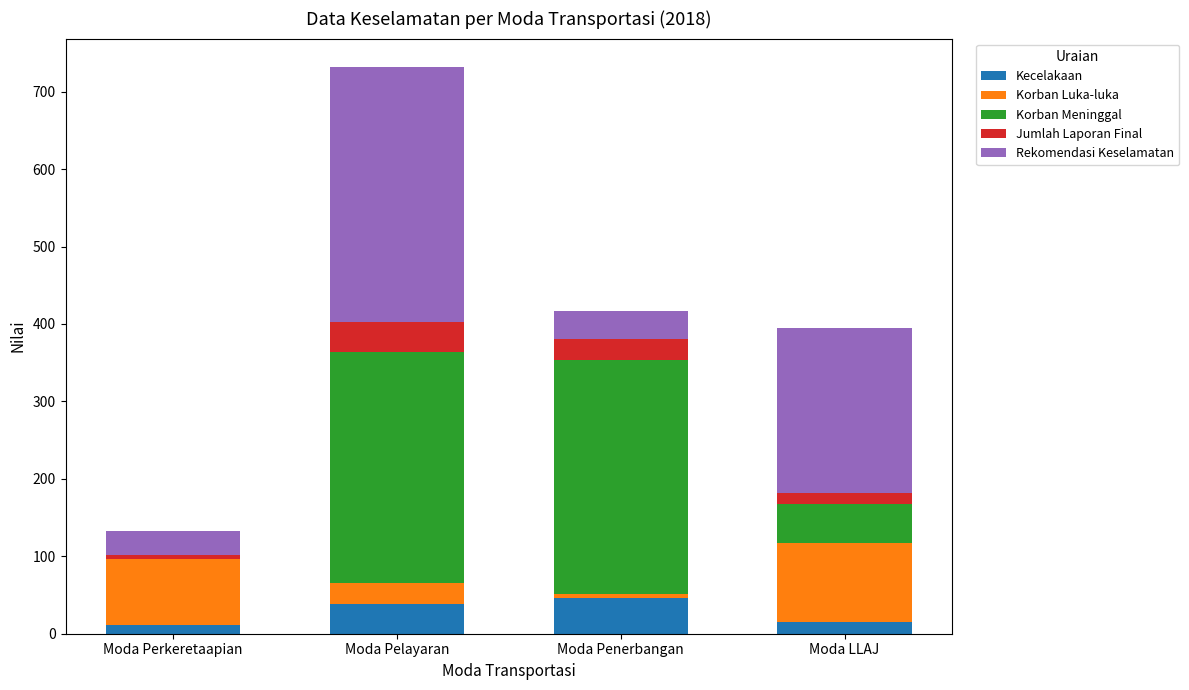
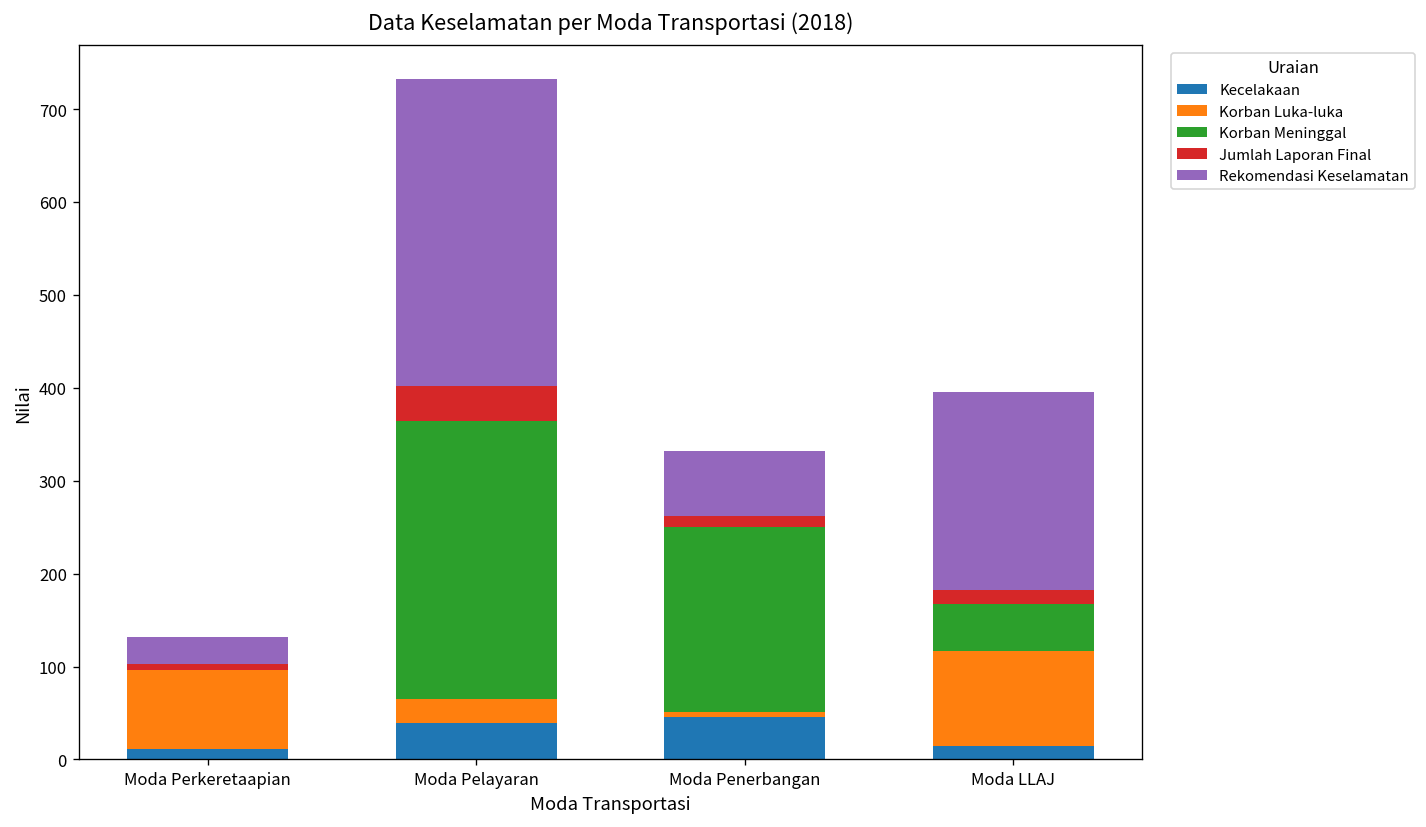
  {
    "Kecelakaan": {
      "Moda Perkeretaapian": 10,
      "Moda Pelayaran": 40,
      "Moda Penerbangan": 50,
      "Moda LLAJ": 20
    },
    "Korban Luka-luka": {
      "Moda Perkeretaapian": 90,
      "Moda Pelayaran": 30,
      "Moda Penerbangan": 10,
      "Moda LLAJ": 100
    },
    "Korban Meninggal": {
      "Moda Perkeretaapian": 0,
      "Moda Pelayaran": 300,
-     "Moda Penerbangan": 300,
+     "Moda Penerbangan": 200,
      "Moda LLAJ": 50
    },
    "Jumlah Laporan Final": {
      "Moda Perkeretaapian": 10,
      "Moda Pelayaran": 40,
-     "Moda Penerbangan": 30,
+     "Moda Penerbangan": 10,
      "Moda LLAJ": 20
    },
    "Rekomendasi Keselamatan": {
      "Moda Perkeretaapian": 30,
      "Moda Pelayaran": 330,
-     "Moda Penerbangan": 40,
+     "Moda Penerbangan": 70,
      "Moda LLAJ": 210
    }
  }
